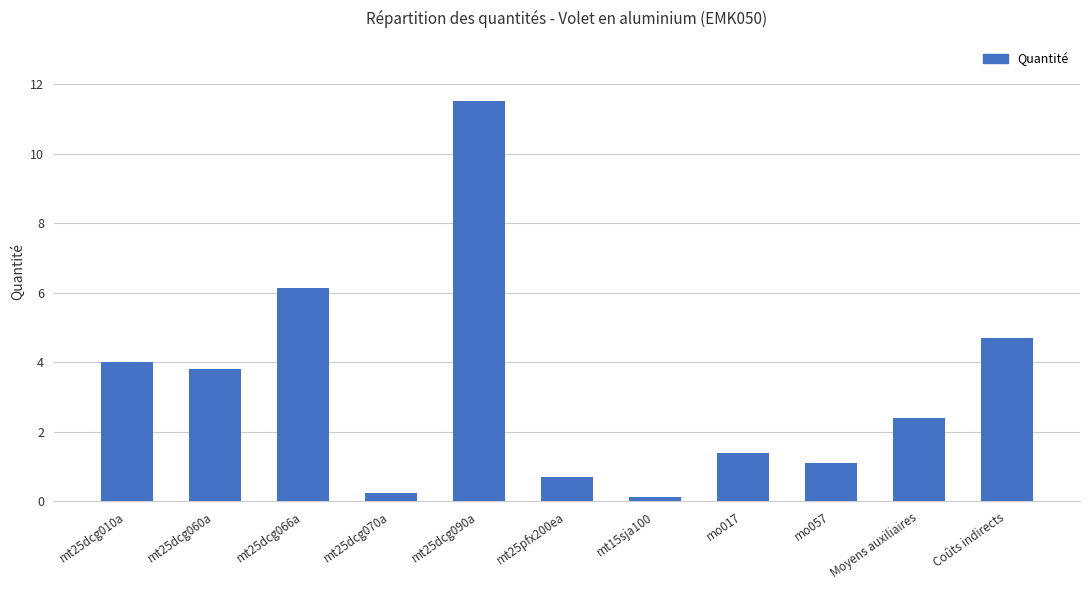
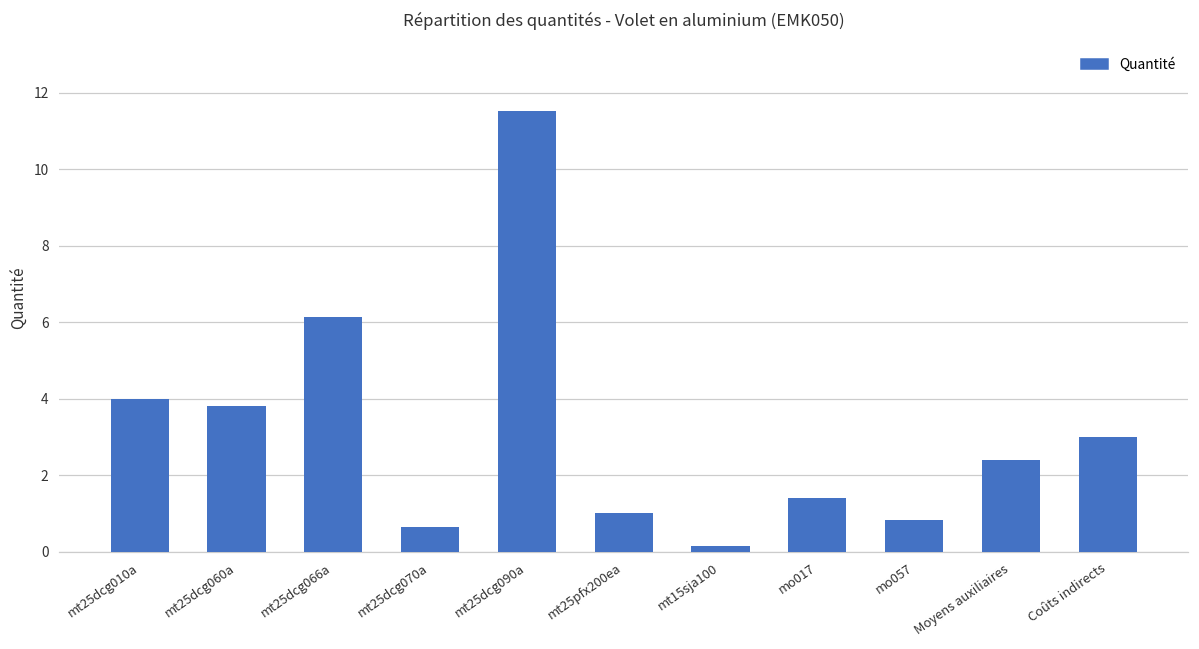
  {
    "mt25dcg010a": 4.0,
    "mt25dcg060a": 3.8,
    "mt25dcg066a": 6.1,
-   "mt25dcg070a": 0.2,
+   "mt25dcg070a": 0.6,
    "mt25dcg090a": 11.5,
-   "mt25pfx200ea": 0.7,
+   "mt25pfx200ea": 1.0,
    "mt15sja100": 0.1,
    "mo017": 1.4,
-   "mo057": 1.1,
+   "mo057": 0.8,
    "Moyens auxiliaires": 2.4,
-   "Coûts indirects": 4.7
+   "Coûts indirects": 3.0
  }
